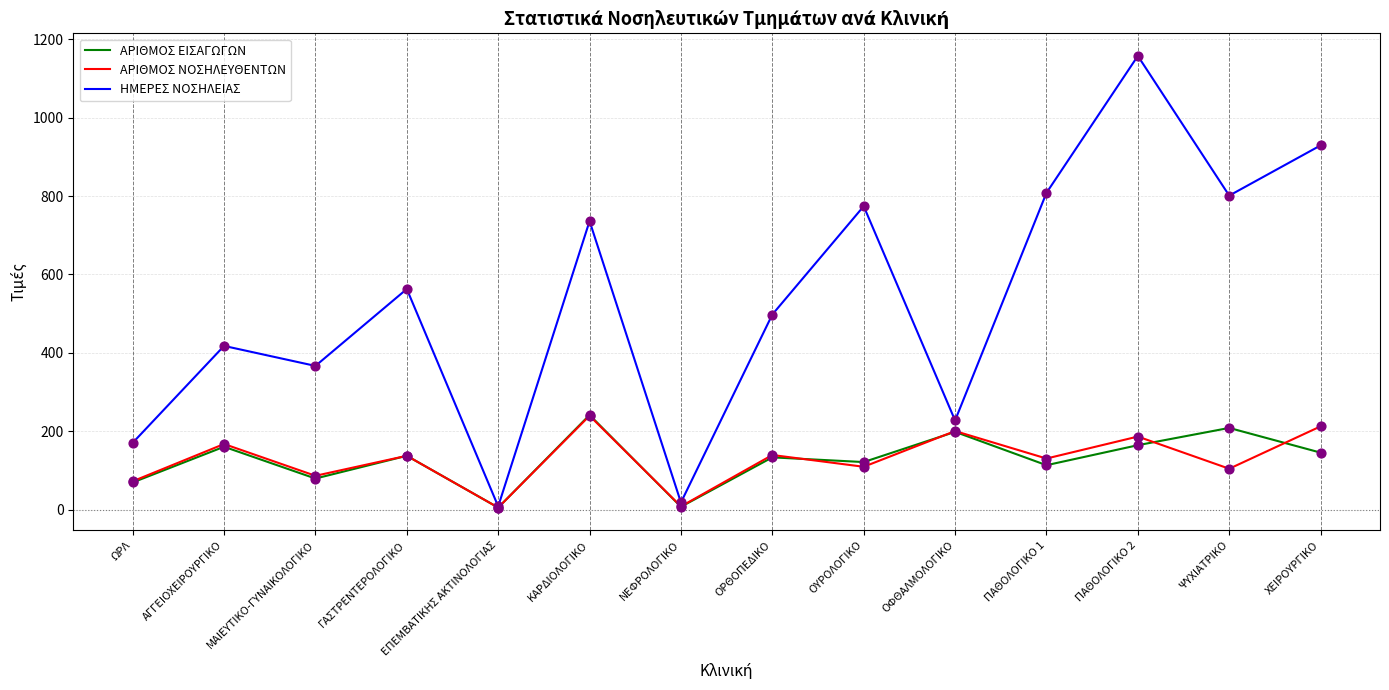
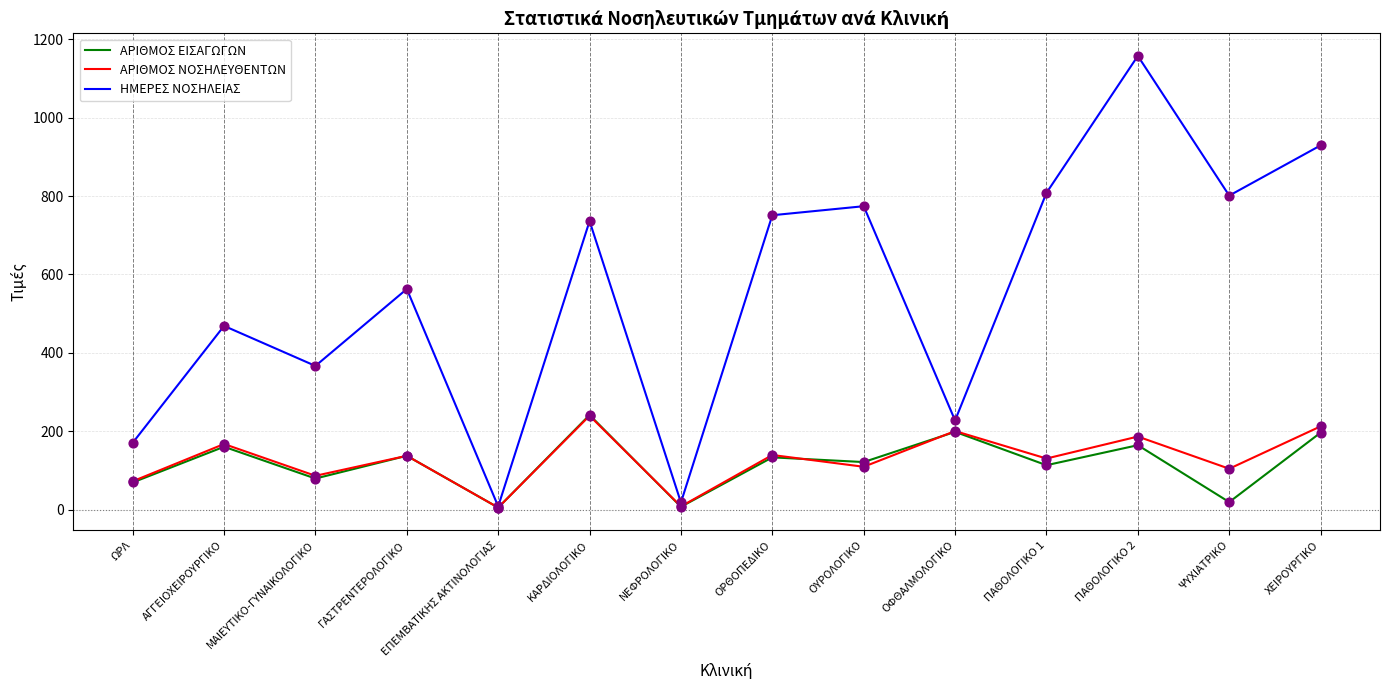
  {
    "ΑΡΙΘΜΟΣ ΕΙΣΑΓΩΓΩΝ": {
      "ΑΓΓΕΙΟΧΕΙΡΟΥΡΓΙΚΟ": 160,
      "ΜΑΙΕΥΤΙΚΟ-ΓΥΝΑΙΚΟΛΟΓΙΚΟ": 80,
      "ΟΥΡΟΛΟΓΙΚΟ": 120,
      "ΠΑΘΟΛΟΓΙΚΟ 1": 110,
      "ΠΑΘΟΛΟΓΙΚΟ 2": 170,
-     "ΨΥΧΙΑΤΡΙΚΟ": 210,
-     "ΧΕΙΡΟΥΡΓΙΚΟ": 150
+     "ΨΥΧΙΑΤΡΙΚΟ": 20,
+     "ΧΕΙΡΟΥΡΓΙΚΟ": 200
    },
    "ΑΡΙΘΜΟΣ ΝΟΣΗΛΕΥΘΕΝΤΩΝ": {
      "ΑΓΓΕΙΟΧΕΙΡΟΥΡΓΙΚΟ": 170,
      "ΜΑΙΕΥΤΙΚΟ-ΓΥΝΑΙΚΟΛΟΓΙΚΟ": 90,
      "ΟΥΡΟΛΟΓΙΚΟ": 110,
      "ΠΑΘΟΛΟΓΙΚΟ 1": 130,
      "ΠΑΘΟΛΟΓΙΚΟ 2": 190,
      "ΨΥΧΙΑΤΡΙΚΟ": 110,
      "ΧΕΙΡΟΥΡΓΙΚΟ": 210
    },
    "ΗΜΕΡΕΣ ΝΟΣΗΛΕΙΑΣ": {
      "ΩΡΛ": 170,
-     "ΑΓΓΕΙΟΧΕΙΡΟΥΡΓΙΚΟ": 420,
+     "ΑΓΓΕΙΟΧΕΙΡΟΥΡΓΙΚΟ": 470,
      "ΜΑΙΕΥΤΙΚΟ-ΓΥΝΑΙΚΟΛΟΓΙΚΟ": 370,
      "ΓΑΣΤΡΕΝΤΕΡΟΛΟΓΙΚΟ": 560,
      "ΚΑΡΔΙΟΛΟΓΙΚΟ": 740,
      "ΝΕΦΡΟΛΟΓΙΚΟ": 20,
-     "ΟΡΘΟΠΕΔΙΚΟ": 500,
+     "ΟΡΘΟΠΕΔΙΚΟ": 750,
      "ΟΥΡΟΛΟΓΙΚΟ": 770,
      "ΟΦΘΑΛΜΟΛΟΓΙΚΟ": 230,
      "ΠΑΘΟΛΟΓΙΚΟ 1": 810,
      "ΠΑΘΟΛΟΓΙΚΟ 2": 1160,
      "ΨΥΧΙΑΤΡΙΚΟ": 800,
      "ΧΕΙΡΟΥΡΓΙΚΟ": 930
    }
  }
